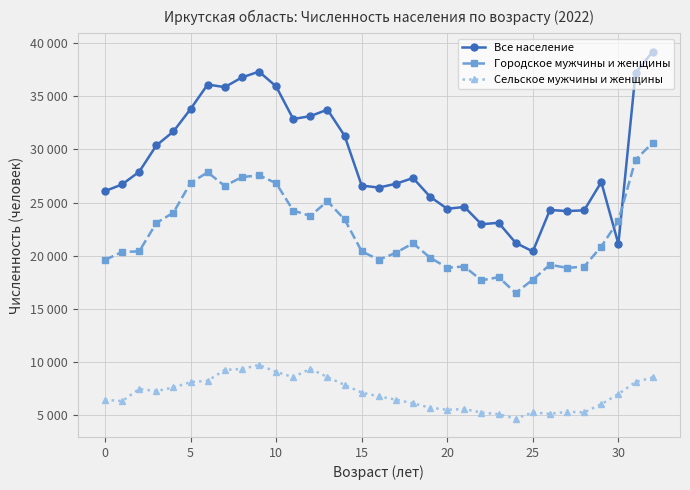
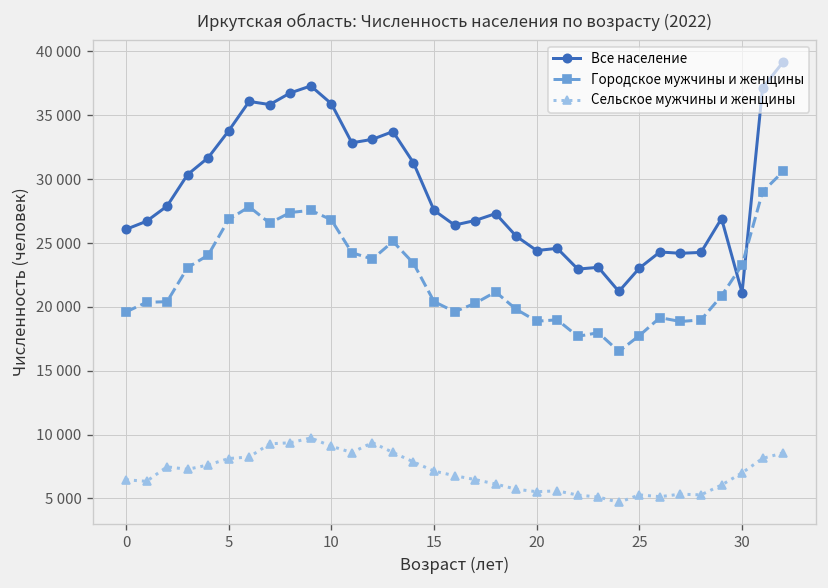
  {
    "Все население": {
      "0": 26100,
      "5": 33800,
      "10": 35900,
-     "15": 26600,
+     "15": 27600,
      "20": 24400,
-     "25": 20400,
+     "25": 23000,
      "30": 21100
    }
  }
